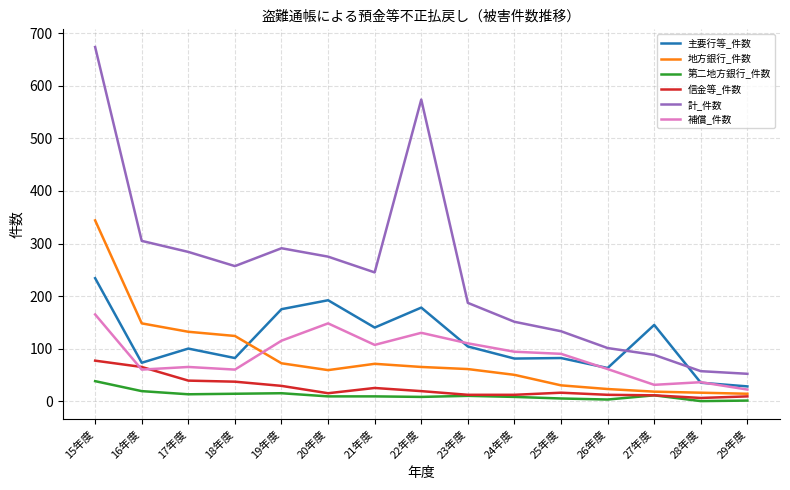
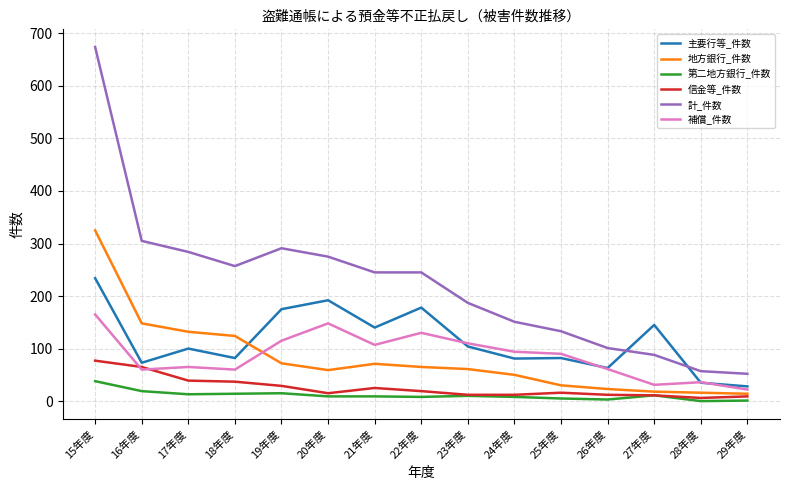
  {
    "主要行等_件数": {
      "15年度": 230,
      "16年度": 70,
      "17年度": 100,
      "18年度": 80,
      "19年度": 180,
      "20年度": 190,
      "21年度": 140,
      "22年度": 180,
      "23年度": 100,
      "24年度": 80,
      "25年度": 80,
      "27年度": 150,
      "29年度": 30
    },
    "地方銀行_件数": {
-     "15年度": 340,
+     "15年度": 330,
      "16年度": 150,
      "17年度": 130,
      "18年度": 120,
      "19年度": 70,
      "20年度": 60,
      "21年度": 70,
      "22年度": 70,
      "23年度": 60,
      "24年度": 50,
      "25年度": 30,
      "26年度": 20,
      "27年度": 20,
      "28年度": 20,
      "29年度": 10
    },
    "第二地方銀行_件数": {
      "15年度": 40,
      "16年度": 20,
      "17年度": 10,
      "18年度": 10,
      "19年度": 20,
      "20年度": 10,
      "21年度": 10,
      "22年度": 10,
      "25年度": 10,
      "26年度": 0,
      "28年度": 0,
      "29年度": 0
    },
    "信金等_件数": {
      "15年度": 80,
      "16年度": 70,
      "17年度": 40,
      "18年度": 40,
      "19年度": 30,
      "20年度": 20,
      "21年度": 30,
      "22年度": 20,
      "25年度": 20,
      "26年度": 10,
      "28年度": 10,
      "29年度": 10
    },
    "計_件数": {
      "15年度": 670,
      "16年度": 310,
      "17年度": 280,
      "18年度": 260,
      "19年度": 290,
      "20年度": 280,
      "21年度": 250,
-     "22年度": 570,
+     "22年度": 250,
      "23年度": 190,
      "24年度": 150,
      "25年度": 130,
      "26年度": 100,
      "27年度": 90,
      "28年度": 60,
      "29年度": 50
    },
    "補償_件数": {
      "15年度": 170,
      "16年度": 60,
      "17年度": 70,
      "18年度": 60,
      "19年度": 120,
      "20年度": 150,
      "21年度": 110,
      "22年度": 130,
      "23年度": 110,
      "24年度": 90,
      "25年度": 90,
      "27年度": 30,
      "29年度": 20
    }
  }
